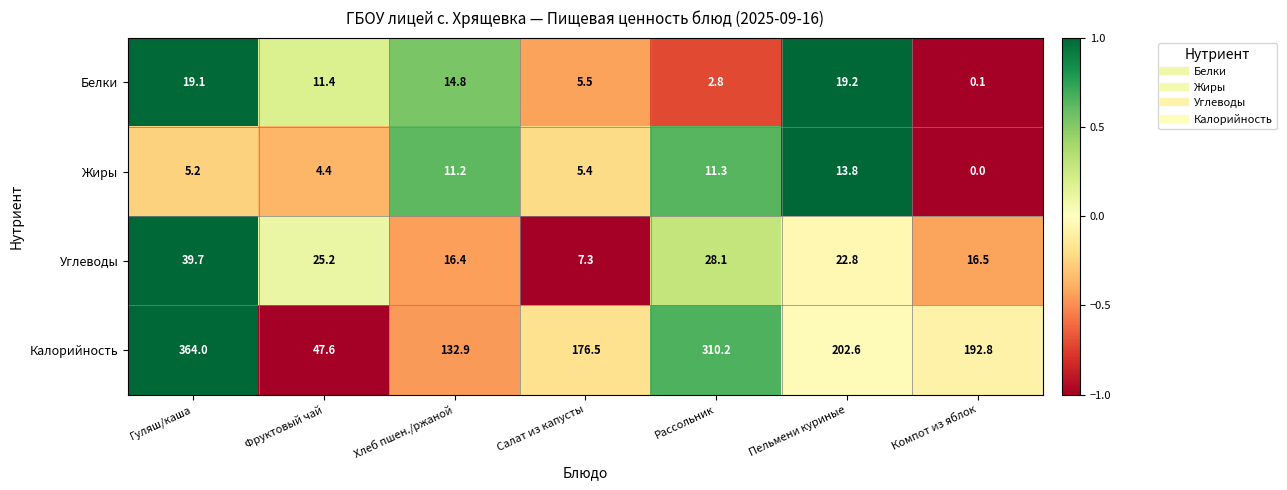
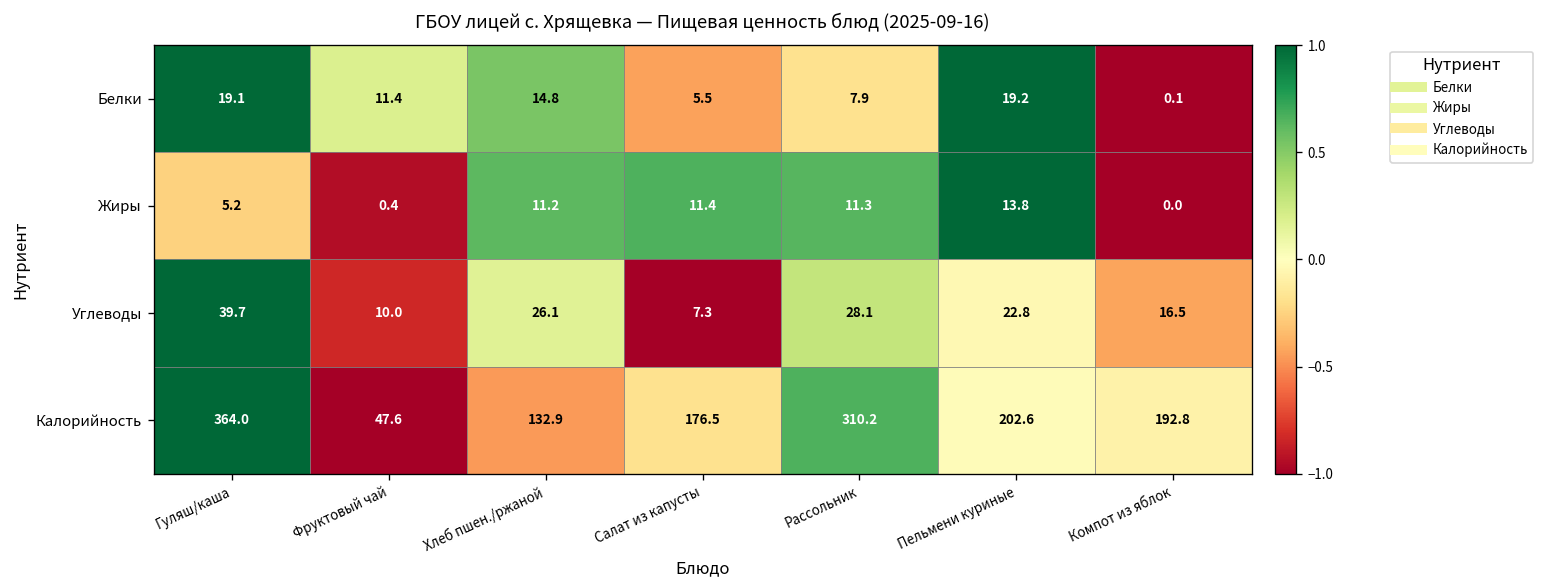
  {
    "Белки": {
      "Гуляш/каша": 19.1,
      "Фруктовый чай": 11.4,
      "Хлеб пшен./ржаной": 14.8,
      "Салат из капусты": 5.5,
-     "Рассольник": 2.8,
+     "Рассольник": 7.9,
      "Пельмени куриные": 19.2,
      "Компот из яблок": 0.1
    },
    "Жиры": {
      "Гуляш/каша": 5.2,
-     "Фруктовый чай": 4.4,
+     "Фруктовый чай": 0.4,
      "Хлеб пшен./ржаной": 11.2,
-     "Салат из капусты": 5.4,
+     "Салат из капусты": 11.4,
      "Рассольник": 11.3,
      "Пельмени куриные": 13.8,
      "Компот из яблок": 0.0
    },
    "Углеводы": {
      "Гуляш/каша": 39.7,
-     "Фруктовый чай": 25.2,
-     "Хлеб пшен./ржаной": 16.4,
+     "Фруктовый чай": 10.0,
+     "Хлеб пшен./ржаной": 26.1,
      "Салат из капусты": 7.3,
      "Рассольник": 28.1,
      "Пельмени куриные": 22.8,
      "Компот из яблок": 16.5
    },
    "Калорийность": {
      "Гуляш/каша": 364.0,
      "Фруктовый чай": 47.6,
      "Хлеб пшен./ржаной": 132.9,
      "Салат из капусты": 176.5,
      "Рассольник": 310.2,
      "Пельмени куриные": 202.6,
      "Компот из яблок": 192.8
    }
  }
